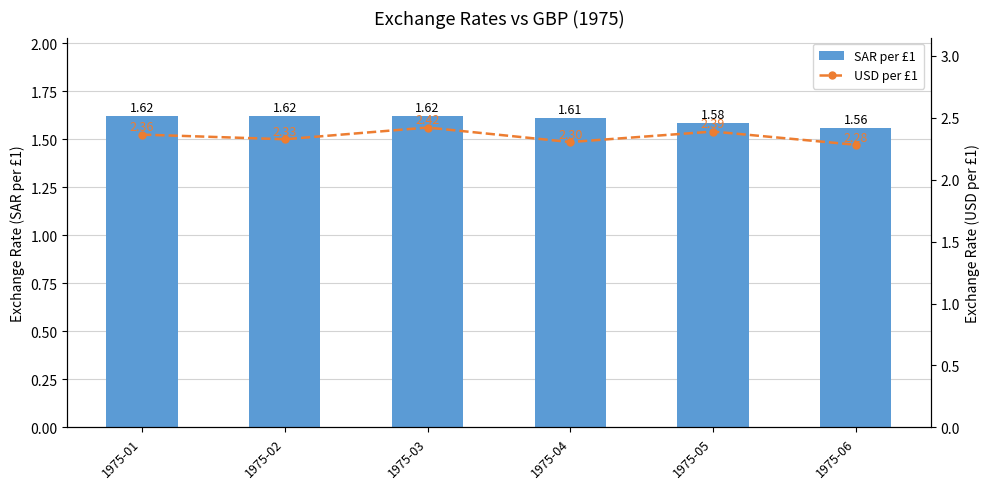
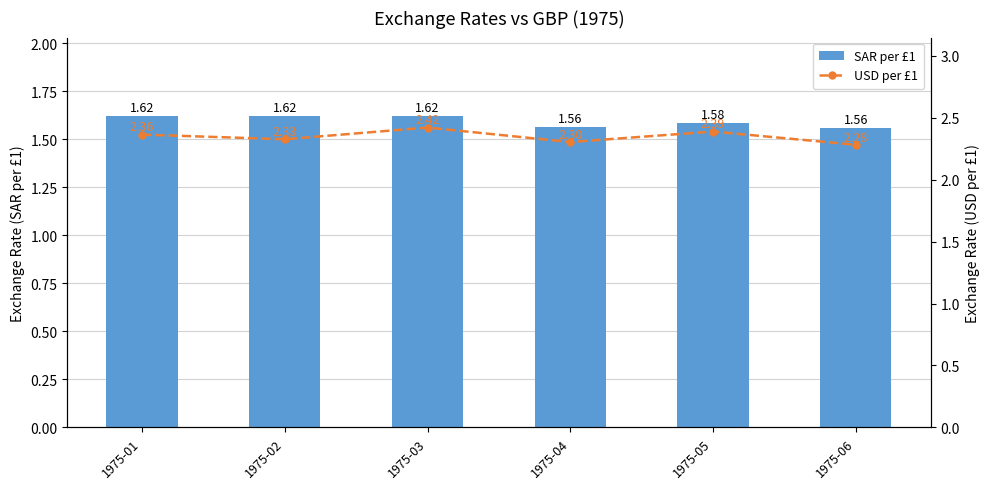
  {
    "SAR per £1": {
      "1975-01": 1.62,
      "1975-02": 1.62,
      "1975-03": 1.62,
-     "1975-04": 1.61,
+     "1975-04": 1.56,
      "1975-06": 1.56
    },
    "USD per £1": {
      "1975-01": 2.36,
      "1975-02": 2.33,
      "1975-03": 2.42,
      "1975-04": 2.30,
      "1975-06": 2.28
    }
  }
